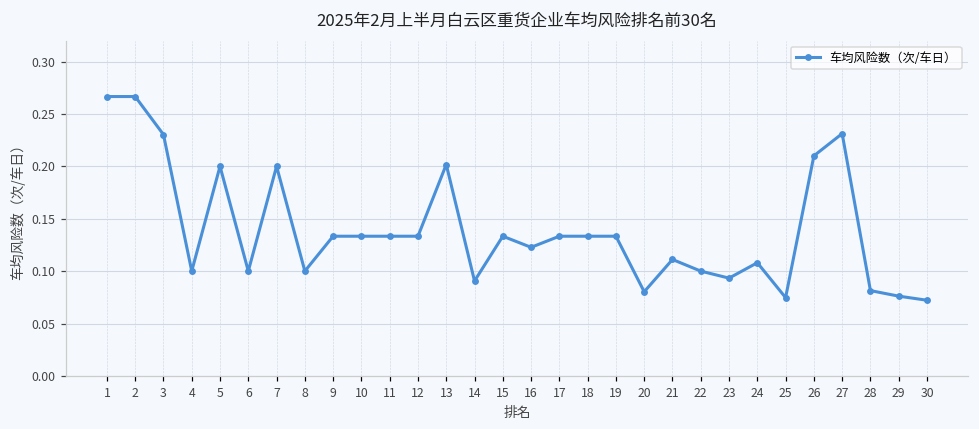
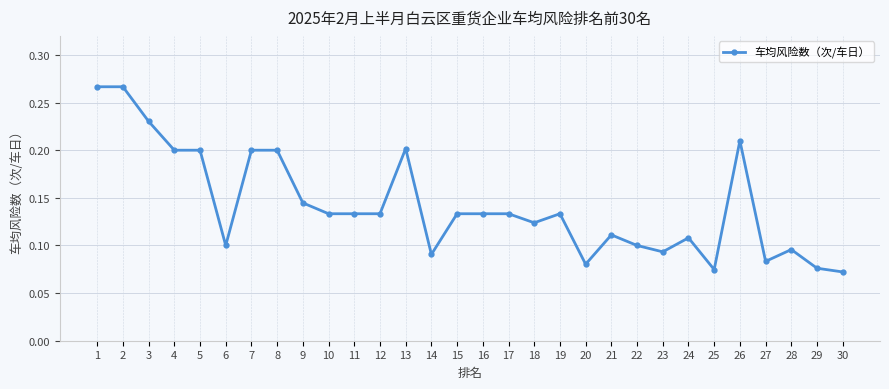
  {
    "1": 0.27,
    "2": 0.27,
    "3": 0.23,
-   "4": 0.1,
+   "4": 0.2,
    "5": 0.20,
    "6": 0.10,
    "7": 0.20,
-   "8": 0.1,
-   "9": 0.13,
+   "8": 0.2,
+   "9": 0.14,
    "10": 0.13,
    "11": 0.13,
    "12": 0.13,
    "13": 0.20,
    "14": 0.09,
    "15": 0.13,
-   "16": 0.12,
+   "16": 0.13,
    "17": 0.13,
-   "18": 0.13,
+   "18": 0.12,
    "19": 0.13,
    "20": 0.08,
    "21": 0.11,
    "22": 0.10,
    "23": 0.09,
    "24": 0.11,
    "25": 0.07,
    "26": 0.21,
-   "27": 0.23,
-   "28": 0.08,
+   "27": 0.08,
+   "28": 0.10,
    "29": 0.08,
    "30": 0.07
  }
